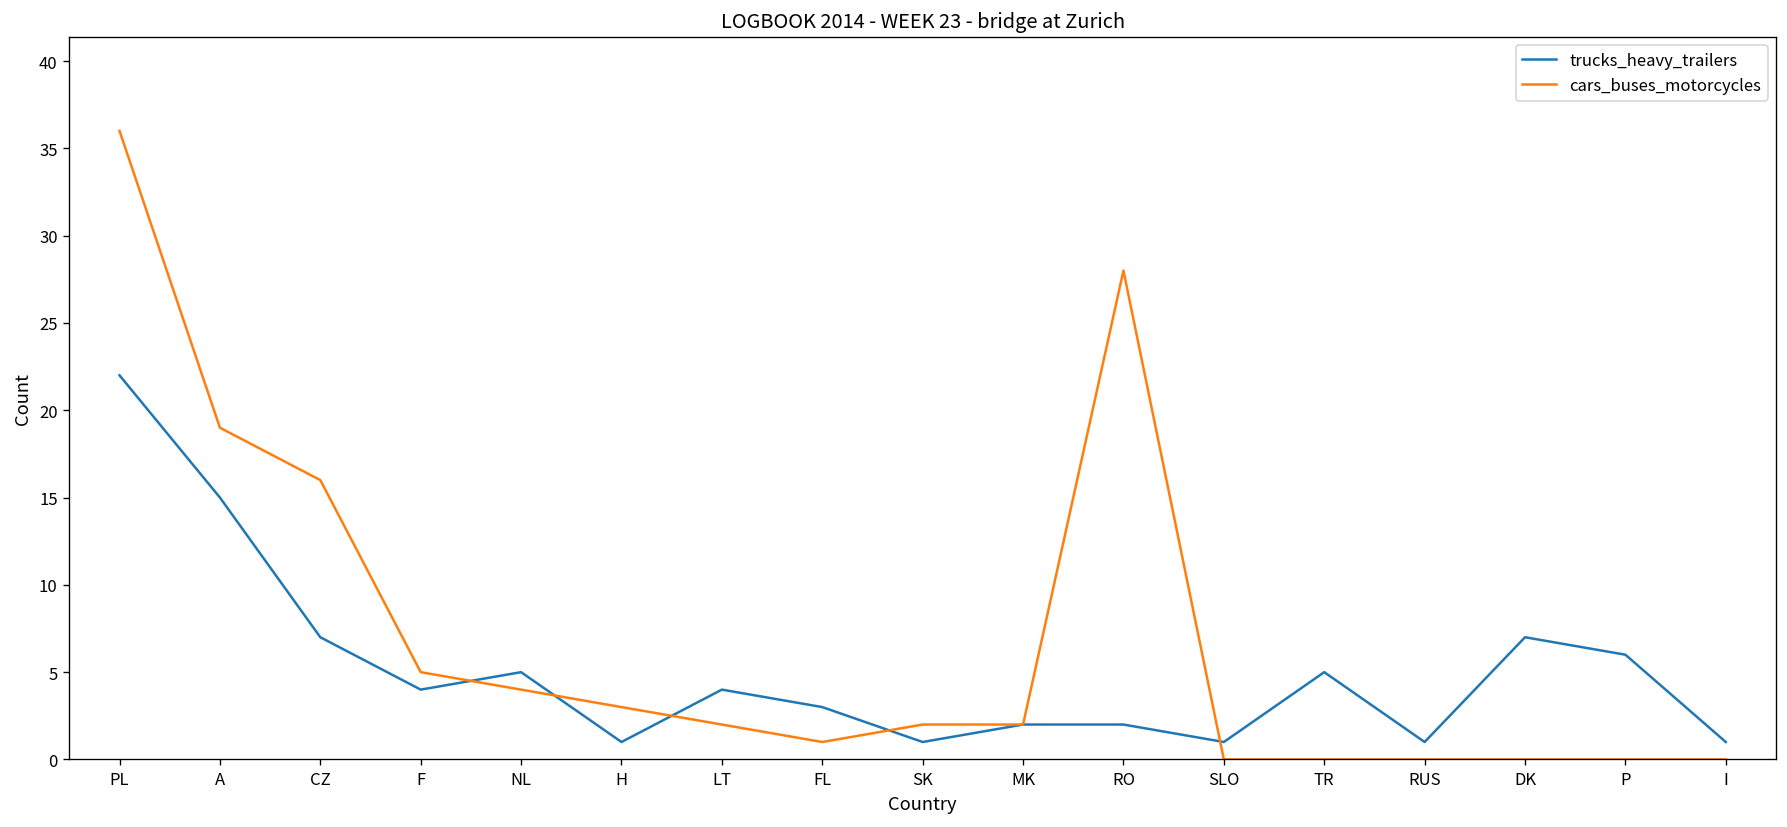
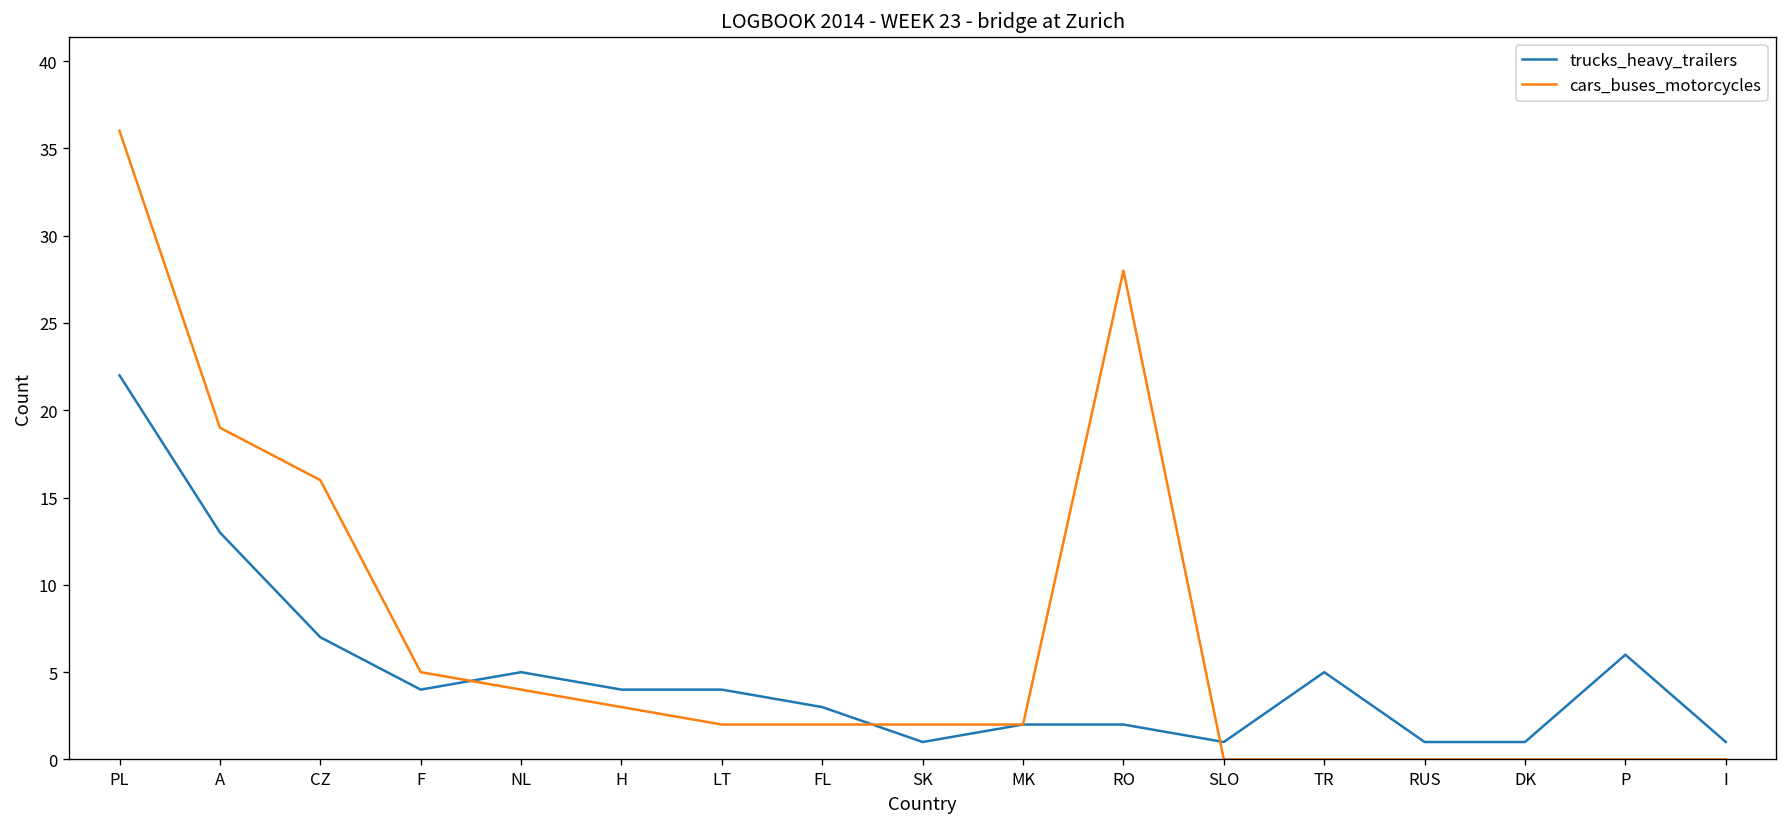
  {
    "trucks_heavy_trailers": {
      "PL": 22,
-     "A": 15,
+     "A": 13,
      "CZ": 7,
      "F": 4,
      "NL": 5,
-     "H": 1,
+     "H": 4,
      "LT": 4,
      "FL": 3,
      "SK": 1,
      "RO": 2,
      "SLO": 1,
      "TR": 5,
      "RUS": 1,
-     "DK": 7,
+     "DK": 1,
      "P": 6,
      "I": 1
    },
    "cars_buses_motorcycles": {
      "PL": 36,
      "A": 19,
      "CZ": 16,
      "F": 5,
      "NL": 4,
      "H": 3,
      "LT": 2,
-     "FL": 1,
+     "FL": 2,
      "SK": 2,
      "RO": 28,
      "SLO": 0,
      "TR": 0,
      "RUS": 0,
      "DK": 0,
      "P": 0,
      "I": 0
    }
  }
